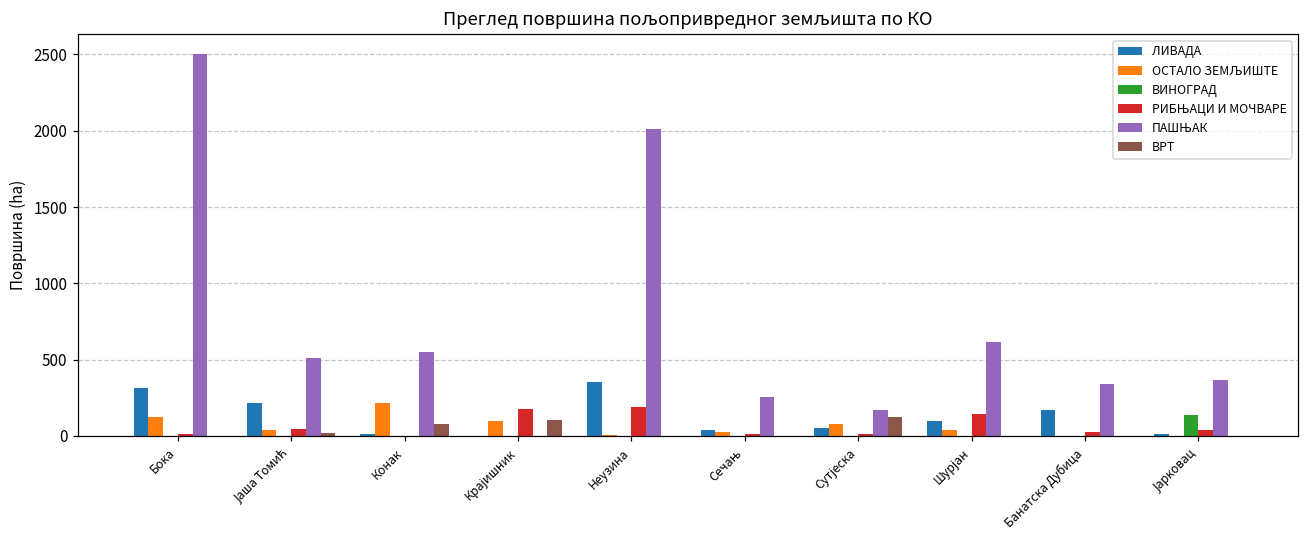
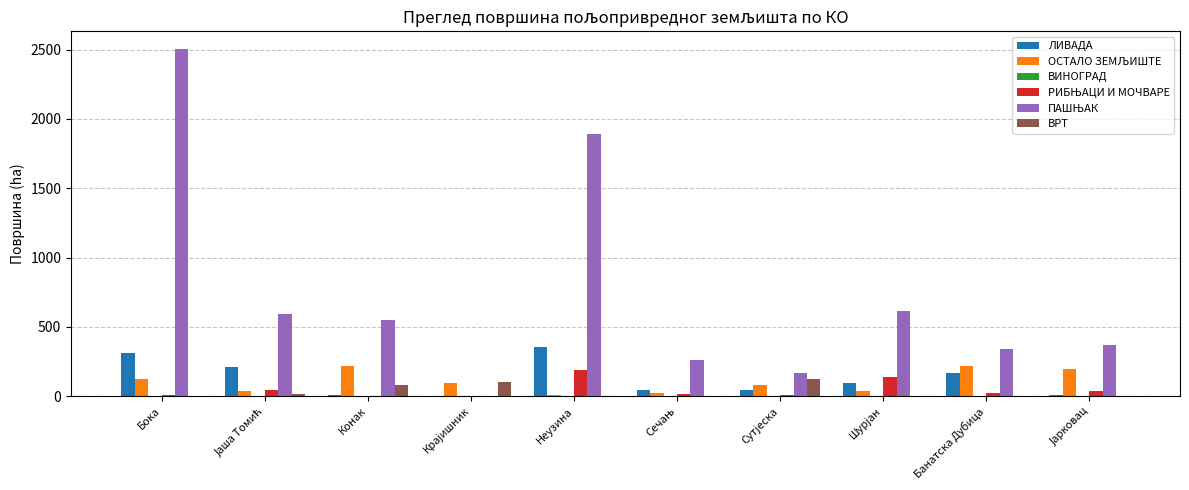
  {
    "ЛИВАДА": {
      "Бока": 310,
      "Јаша Томић": 210,
      "Крајишник": 0,
      "Неузина": 350,
      "Сечањ": 40,
      "Сутјеска": 50,
      "Шурјан": 100,
      "Банатска Дубица": 170
    },
    "ОСТАЛО ЗЕМЉИШТЕ": {
      "Бока": 120,
      "Јаша Томић": 40,
      "Конак": 220,
      "Крајишник": 100,
      "Сечањ": 30,
      "Сутјеска": 80,
      "Шурјан": 40,
-     "Банатска Дубица": 0,
-     "Јарковац": 0
+     "Банатска Дубица": 220,
+     "Јарковац": 200
    },
    "ВИНОГРАД": {
      "Конак": 0,
      "Сутјеска": 0,
      "Шурјан": 0,
      "Банатска Дубица": 0,
-     "Јарковац": 140
+     "Јарковац": 0
    },
    "РИБЊАЦИ И МОЧВАРЕ": {
      "Јаша Томић": 50,
      "Конак": 0,
-     "Крајишник": 170,
+     "Крајишник": 0,
      "Неузина": 190,
      "Шурјан": 140,
      "Банатска Дубица": 20,
      "Јарковац": 40
    },
    "ПАШЊАК": {
      "Бока": 2510,
-     "Јаша Томић": 510,
+     "Јаша Томић": 600,
      "Конак": 550,
      "Крајишник": 0,
-     "Неузина": 2010,
+     "Неузина": 1890,
      "Сечањ": 260,
      "Сутјеска": 170,
      "Шурјан": 620,
      "Банатска Дубица": 340,
      "Јарковац": 370
    },
    "ВРТ": {
      "Бока": 0,
      "Конак": 80,
      "Крајишник": 100,
      "Неузина": 0,
      "Сутјеска": 120,
      "Банатска Дубица": 0,
      "Јарковац": 0
    }
  }
